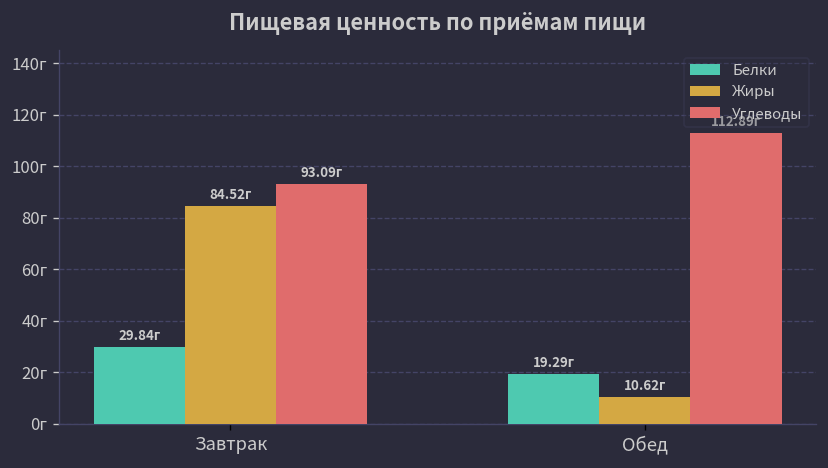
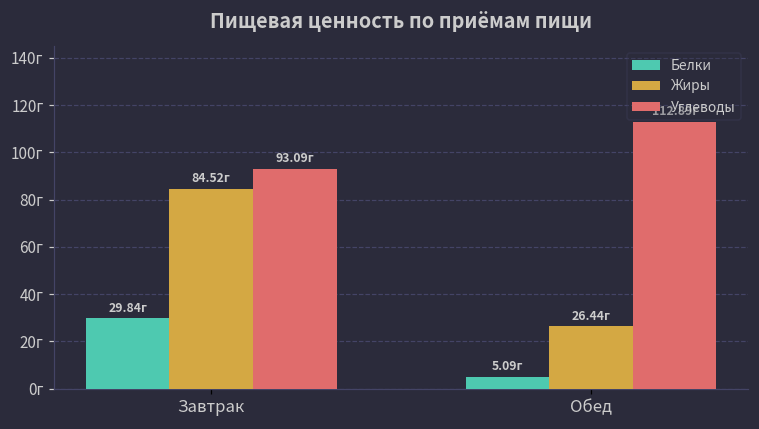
  {
    "Белки": {
      "Завтрак": "29.84г",
-     "Обед": "19.29г"
+     "Обед": "5.09г"
    },
    "Жиры": {
      "Завтрак": "84.52г",
-     "Обед": "10.62г"
+     "Обед": "26.44г"
    },
    "Углеводы": {
      "Завтрак": "93.09г"
    }
  }
